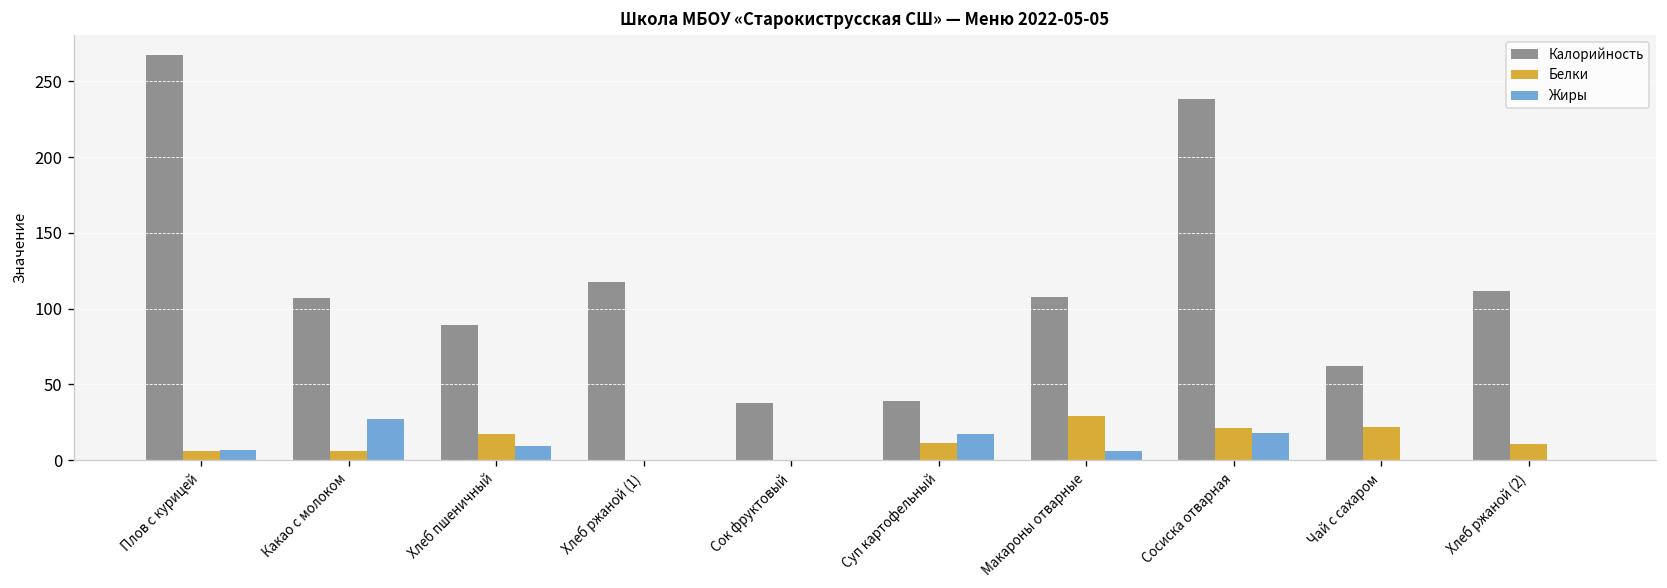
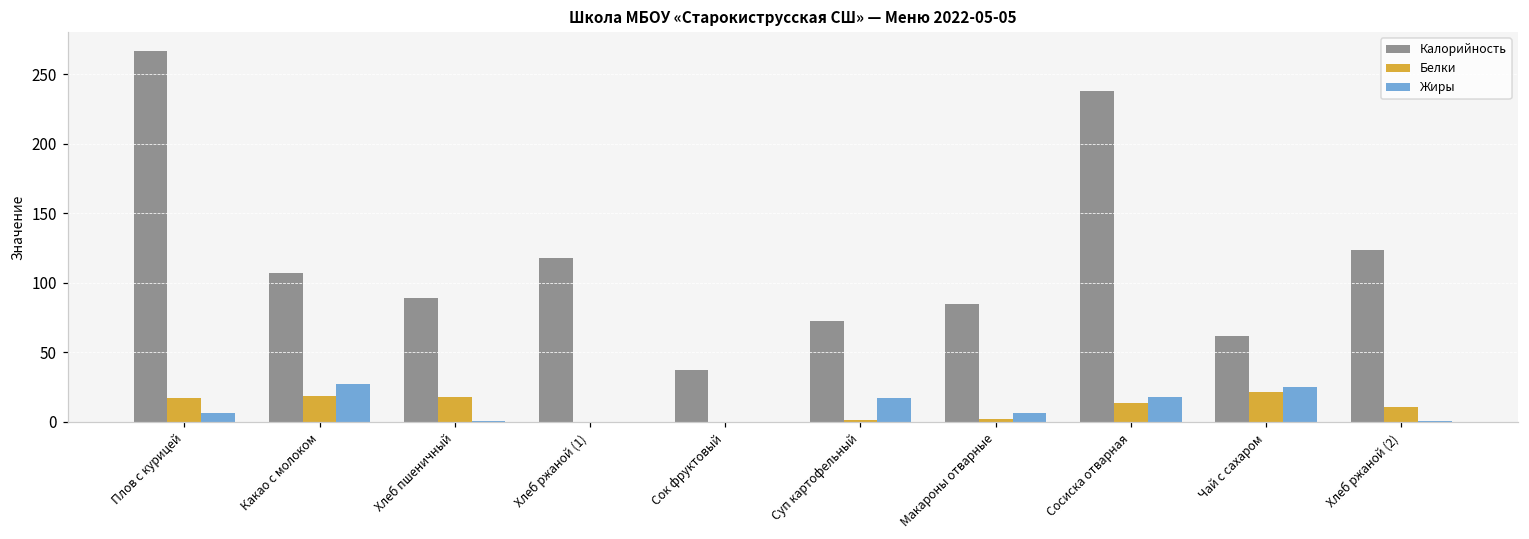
  {
    "Калорийность": {
      "Плов с курицей": 267,
      "Какао с молоком": 107,
      "Хлеб пшеничный": 89,
      "Хлеб ржаной (1)": 118,
      "Сок фруктовый": 38,
-     "Суп картофельный": 39,
-     "Макароны отварные": 108,
+     "Суп картофельный": 73,
+     "Макароны отварные": 85,
      "Сосиска отварная": 238,
      "Чай с сахаром": 62,
-     "Хлеб ржаной (2)": 112
+     "Хлеб ржаной (2)": 124
    },
    "Белки": {
-     "Плов с курицей": 6,
-     "Какао с молоком": 6,
+     "Плов с курицей": 17,
+     "Какао с молоком": 19,
      "Хлеб пшеничный": 18,
      "Хлеб ржаной (1)": 0,
      "Сок фруктовый": 0,
-     "Суп картофельный": 11,
-     "Макароны отварные": 29,
-     "Сосиска отварная": 21,
+     "Суп картофельный": 2,
+     "Макароны отварные": 2,
+     "Сосиска отварная": 14,
      "Чай с сахаром": 22,
      "Хлеб ржаной (2)": 10
    },
    "Жиры": {
      "Плов с курицей": 7,
      "Какао с молоком": 27,
-     "Хлеб пшеничный": 10,
+     "Хлеб пшеничный": 0,
      "Хлеб ржаной (1)": 0,
      "Сок фруктовый": 0,
      "Суп картофельный": 17,
      "Макароны отварные": 6,
      "Сосиска отварная": 18,
-     "Чай с сахаром": 0
+     "Чай с сахаром": 25
    }
  }
